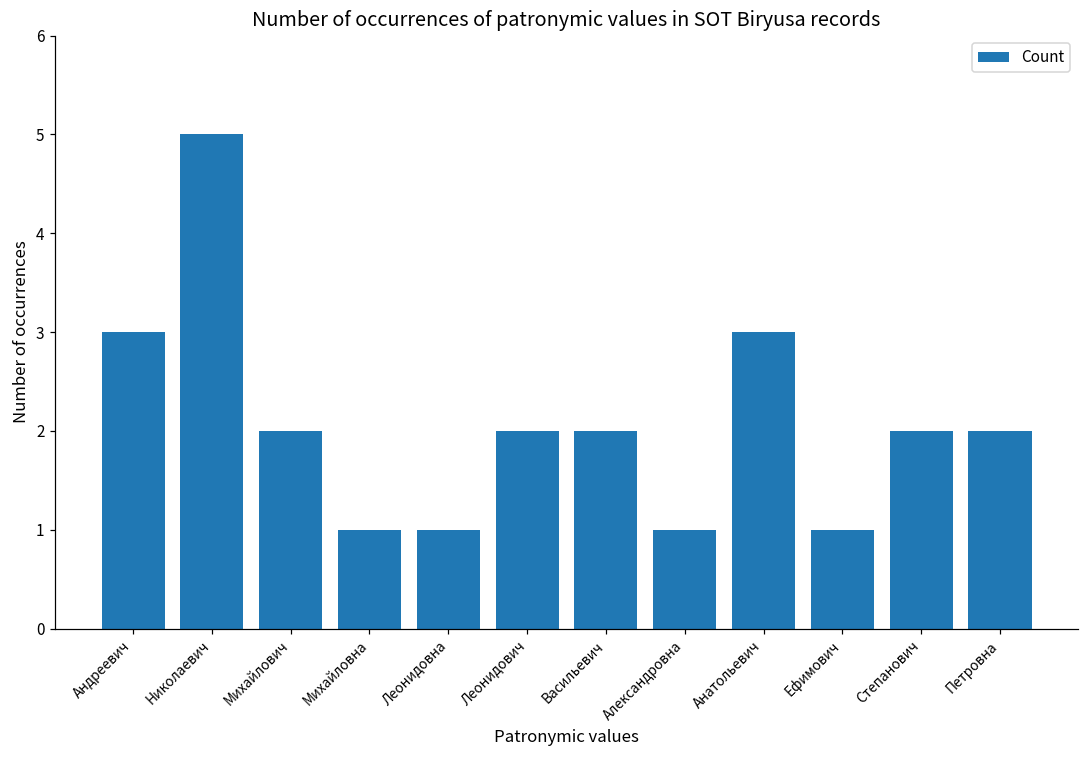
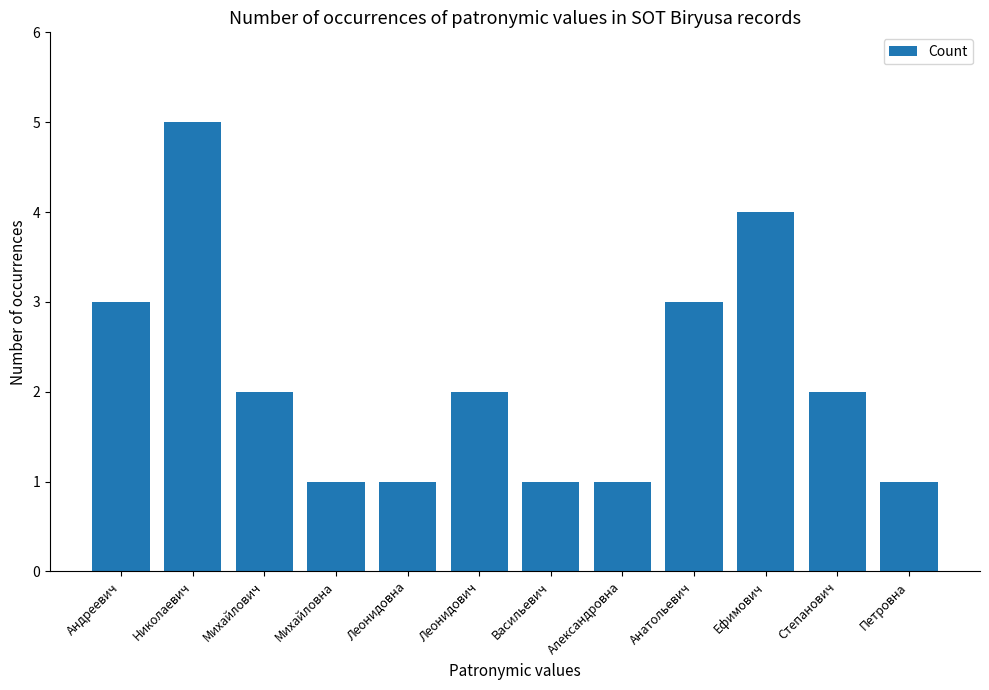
  {
    "Андреевич": 3,
    "Николаевич": 5,
    "Михайлович": 2,
    "Михайловна": 1,
    "Леонидовна": 1,
    "Леонидович": 2,
-   "Васильевич": 2,
+   "Васильевич": 1,
    "Александровна": 1,
    "Анатольевич": 3,
-   "Ефимович": 1,
+   "Ефимович": 4,
    "Степанович": 2,
-   "Петровна": 2
+   "Петровна": 1
  }
